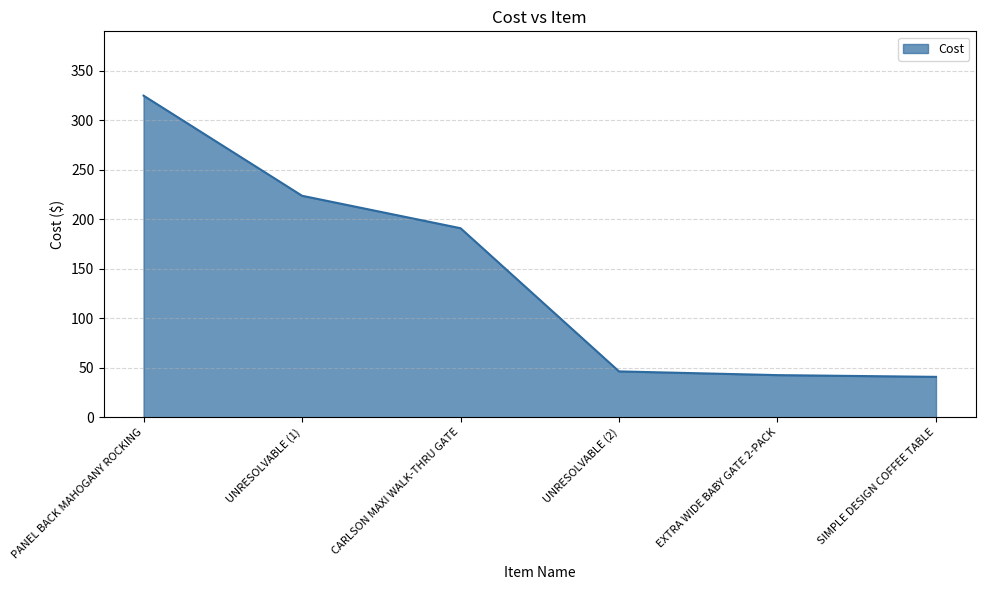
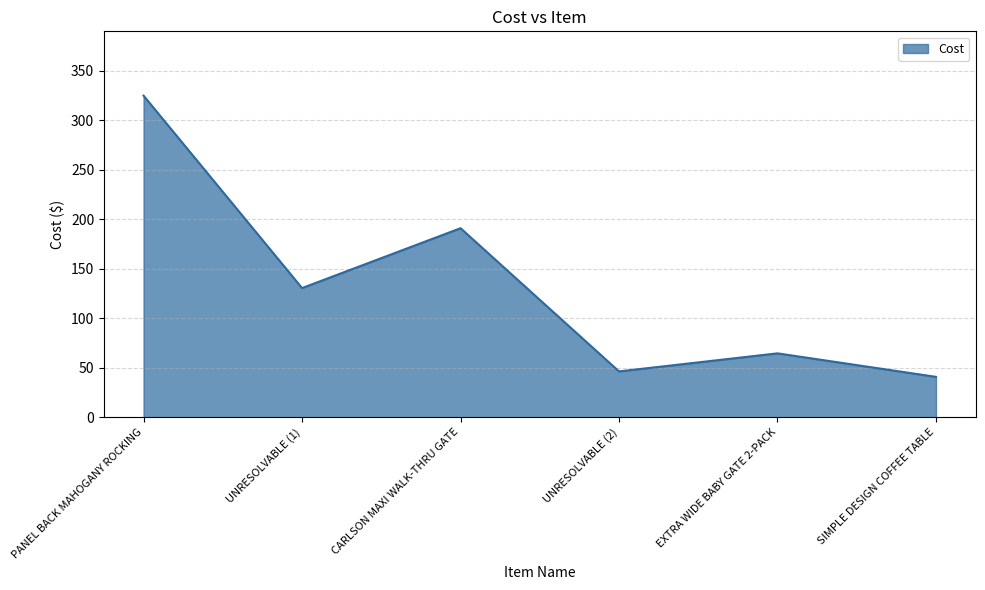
  {
    "PANEL BACK MAHOGANY ROCKING": 330,
-   "UNRESOLVABLE (1)": 220,
+   "UNRESOLVABLE (1)": 130,
    "CARLSON MAXI WALK-THRU GATE": 190,
    "UNRESOLVABLE (2)": 50,
-   "EXTRA WIDE BABY GATE 2-PACK": 40,
+   "EXTRA WIDE BABY GATE 2-PACK": 60,
    "SIMPLE DESIGN COFFEE TABLE": 40
  }
